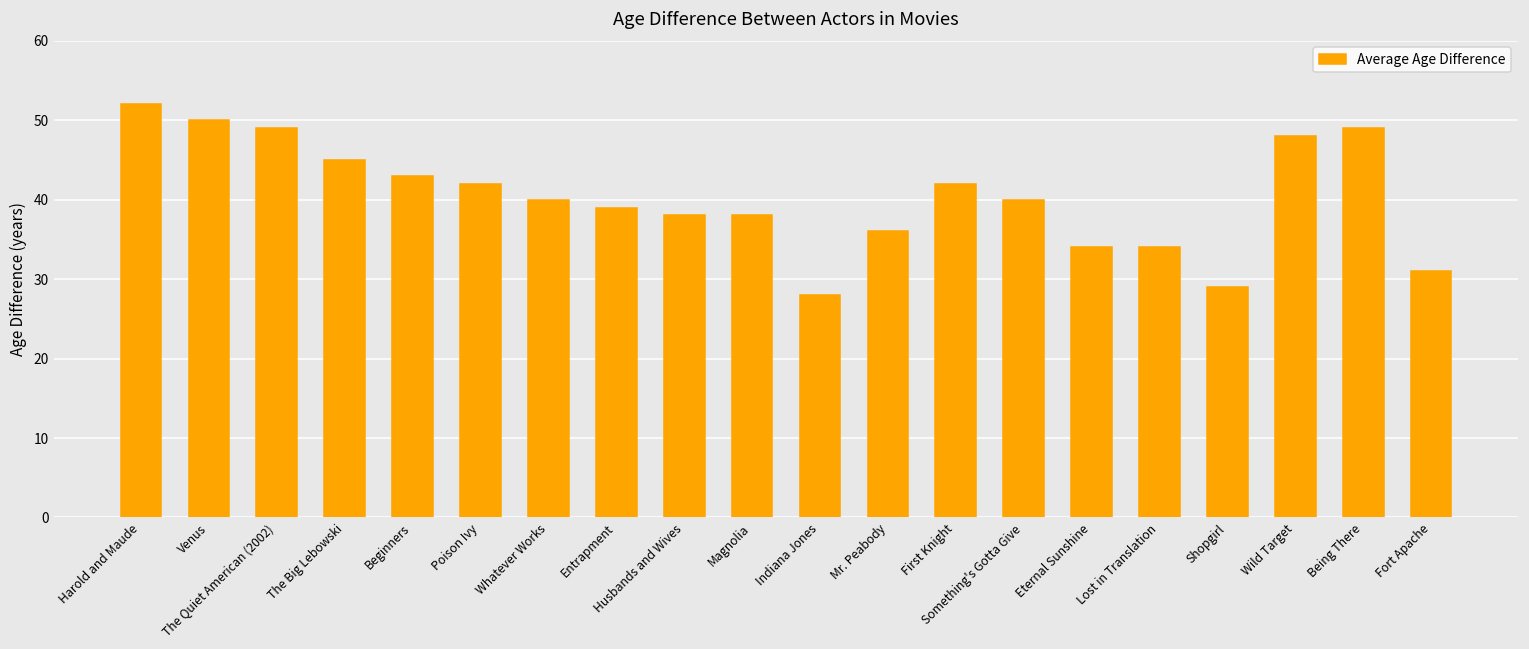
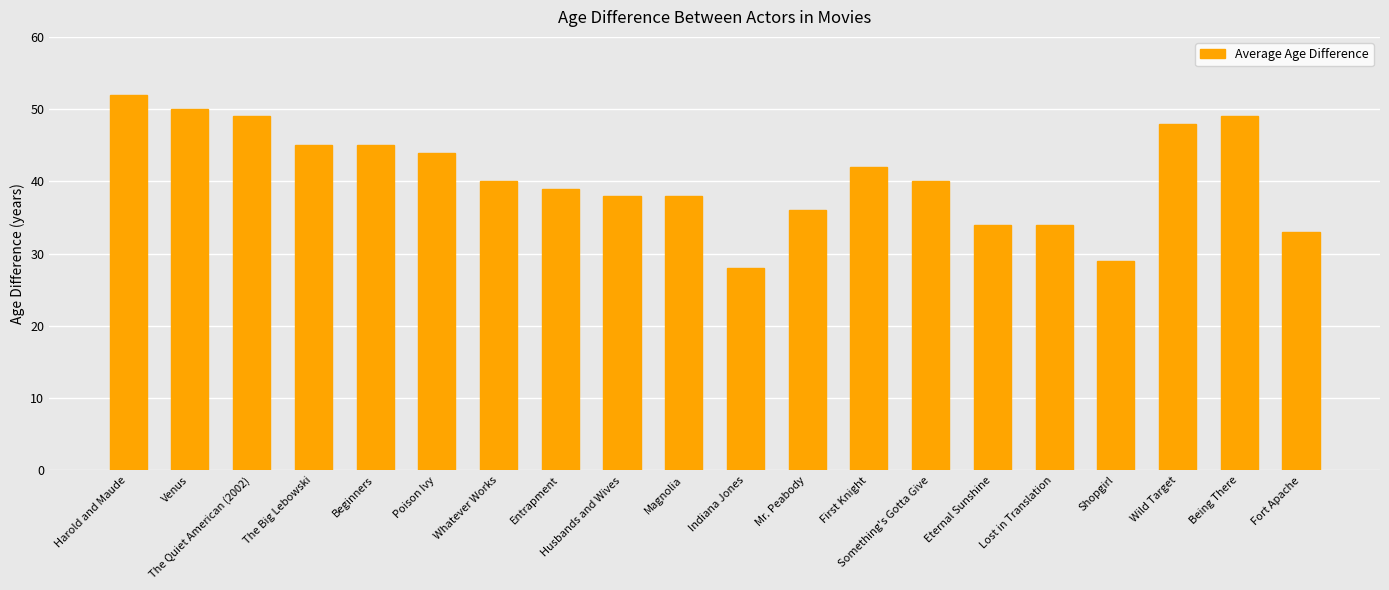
  {
    "Harold and Maude": 52,
    "Venus": 50,
    "The Quiet American (2002)": 49,
    "The Big Lebowski": 45,
-   "Beginners": 43,
-   "Poison Ivy": 42,
+   "Beginners": 45,
+   "Poison Ivy": 44,
    "Whatever Works": 40,
    "Entrapment": 39,
    "Husbands and Wives": 38,
    "Magnolia": 38,
    "Indiana Jones": 28,
    "Mr. Peabody": 36,
    "First Knight": 42,
    "Something's Gotta Give": 40,
    "Eternal Sunshine": 34,
    "Lost in Translation": 34,
    "Shopgirl": 29,
    "Wild Target": 48,
    "Being There": 49,
-   "Fort Apache": 31
+   "Fort Apache": 33
  }
